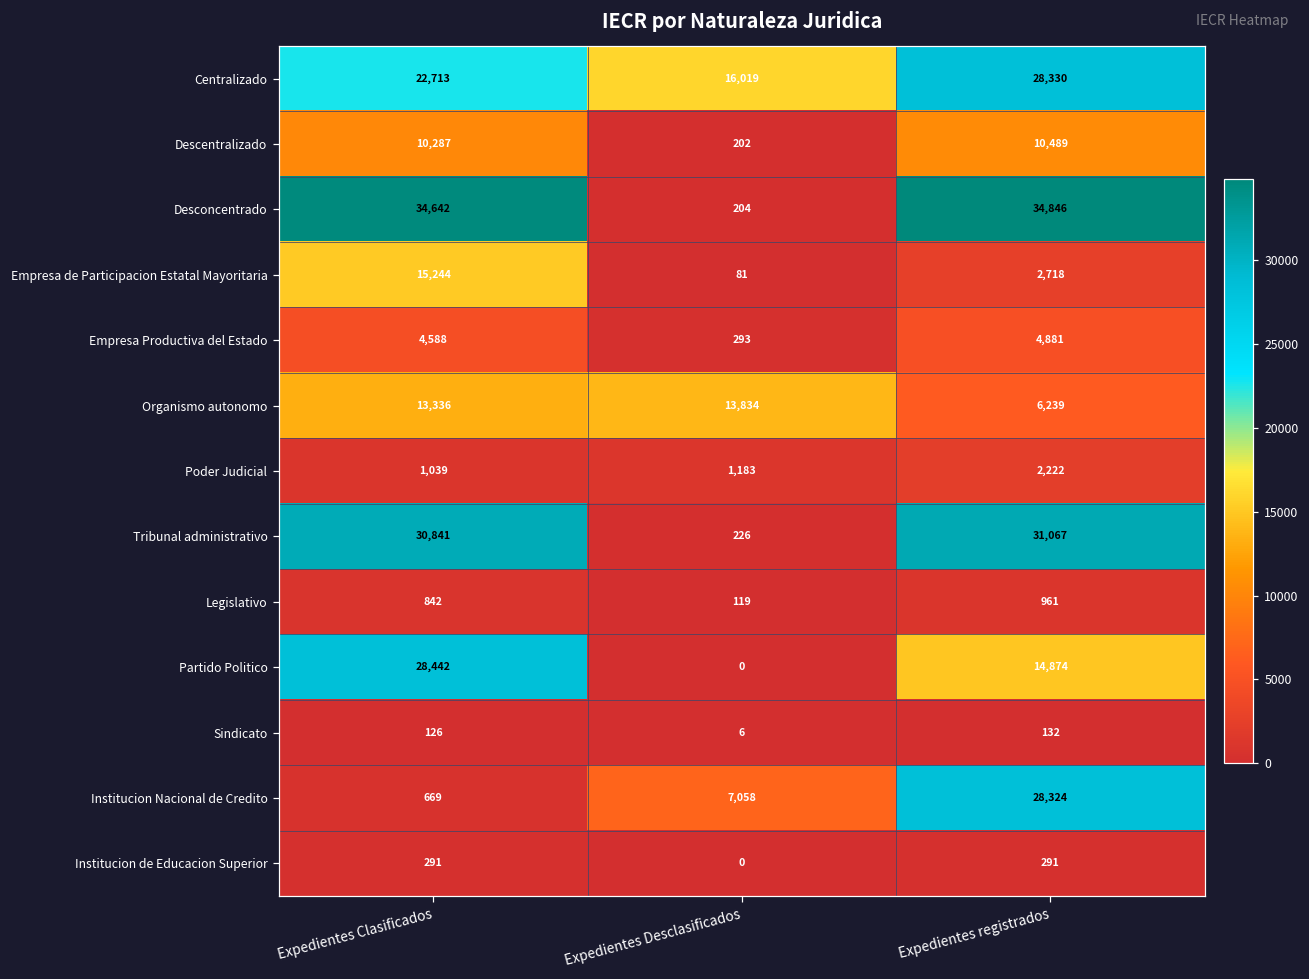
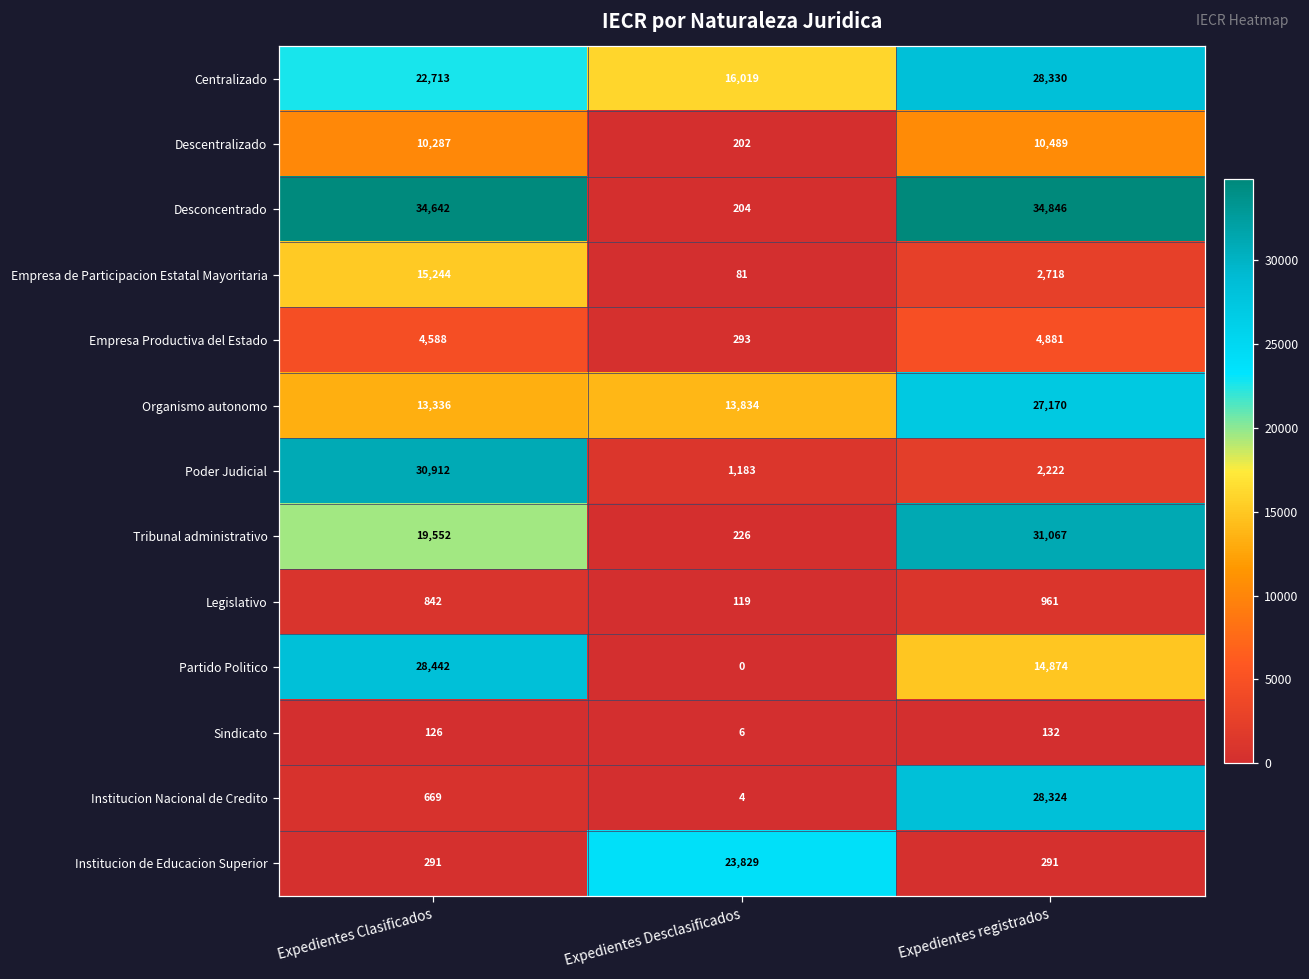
  {
    "Centralizado": {
      "Expedientes Clasificados": "22,713",
      "Expedientes Desclasificados": "16,019",
      "Expedientes registrados": "28,330"
    },
    "Descentralizado": {
      "Expedientes Clasificados": "10,287",
      "Expedientes Desclasificados": "202",
      "Expedientes registrados": "10,489"
    },
    "Desconcentrado": {
      "Expedientes Clasificados": "34,642",
      "Expedientes Desclasificados": "204",
      "Expedientes registrados": "34,846"
    },
    "Empresa de Participacion Estatal Mayoritaria": {
      "Expedientes Clasificados": "15,244",
      "Expedientes Desclasificados": "81",
      "Expedientes registrados": "2,718"
    },
    "Empresa Productiva del Estado": {
      "Expedientes Clasificados": "4,588",
      "Expedientes Desclasificados": "293",
      "Expedientes registrados": "4,881"
    },
    "Organismo autonomo": {
      "Expedientes Clasificados": "13,336",
      "Expedientes Desclasificados": "13,834",
-     "Expedientes registrados": "6,239"
+     "Expedientes registrados": "27,170"
    },
    "Poder Judicial": {
-     "Expedientes Clasificados": "1,039",
+     "Expedientes Clasificados": "30,912",
      "Expedientes Desclasificados": "1,183",
      "Expedientes registrados": "2,222"
    },
    "Tribunal administrativo": {
-     "Expedientes Clasificados": "30,841",
+     "Expedientes Clasificados": "19,552",
      "Expedientes Desclasificados": "226",
      "Expedientes registrados": "31,067"
    },
    "Legislativo": {
      "Expedientes Clasificados": "842",
      "Expedientes Desclasificados": "119",
      "Expedientes registrados": "961"
    },
    "Partido Politico": {
      "Expedientes Clasificados": "28,442",
      "Expedientes Desclasificados": "0",
      "Expedientes registrados": "14,874"
    },
    "Sindicato": {
      "Expedientes Clasificados": "126",
      "Expedientes Desclasificados": "6",
      "Expedientes registrados": "132"
    },
    "Institucion Nacional de Credito": {
      "Expedientes Clasificados": "669",
-     "Expedientes Desclasificados": "7,058",
+     "Expedientes Desclasificados": "4",
      "Expedientes registrados": "28,324"
    },
    "Institucion de Educacion Superior": {
      "Expedientes Clasificados": "291",
-     "Expedientes Desclasificados": "0",
+     "Expedientes Desclasificados": "23,829",
      "Expedientes registrados": "291"
    }
  }
